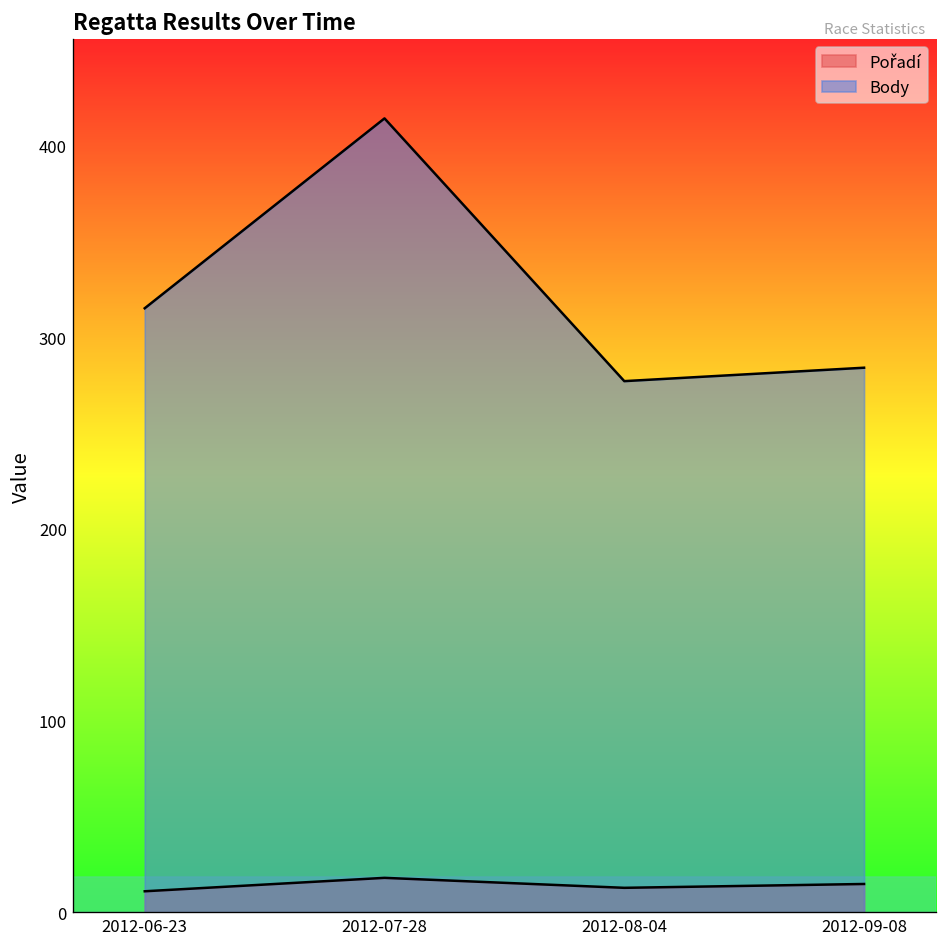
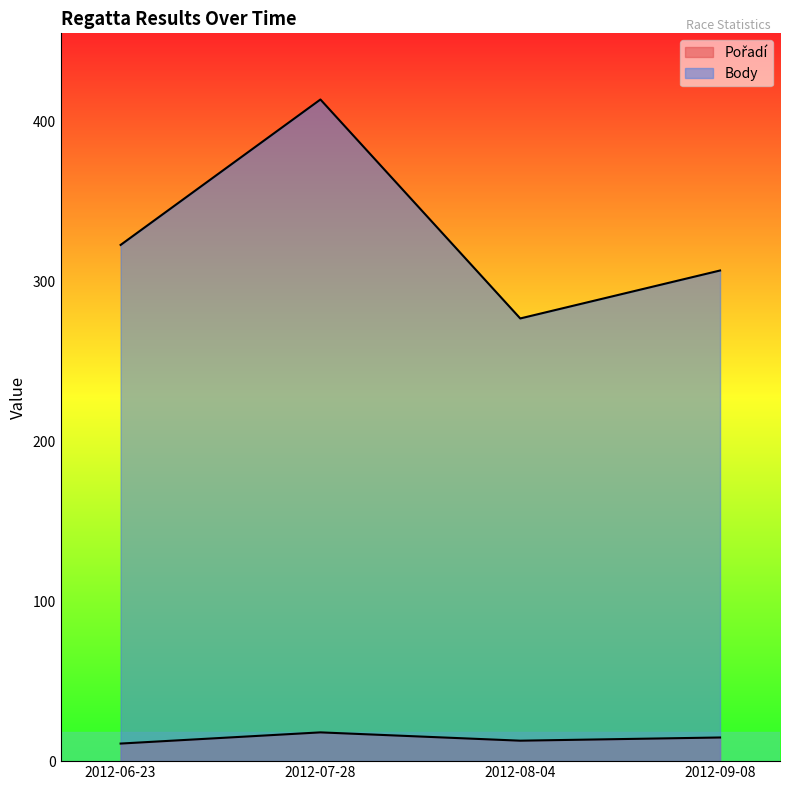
  {
    "Body": {
-     "2012-06-23": 315,
+     "2012-06-23": 323,
      "2012-07-28": 414,
      "2012-08-04": 277,
-     "2012-09-08": 284
+     "2012-09-08": 307
    }
  }
